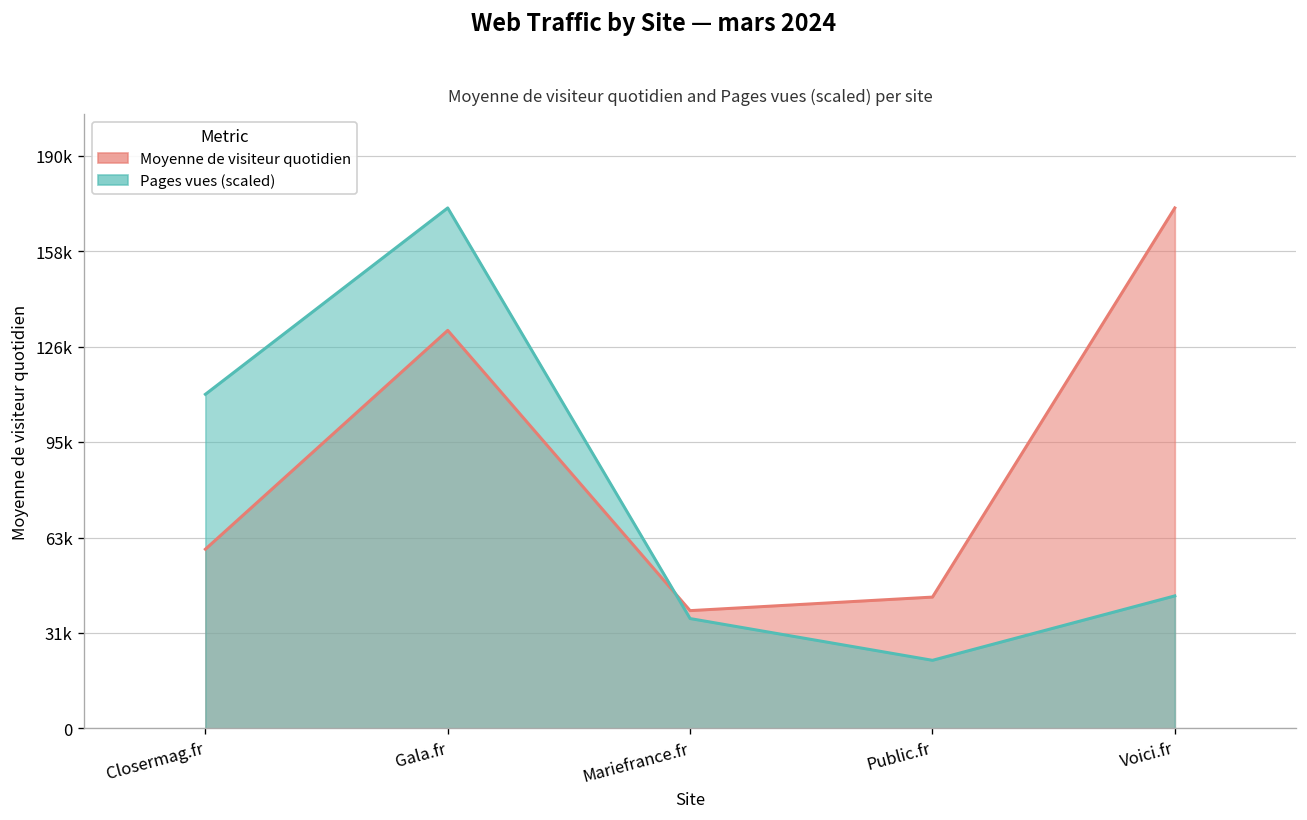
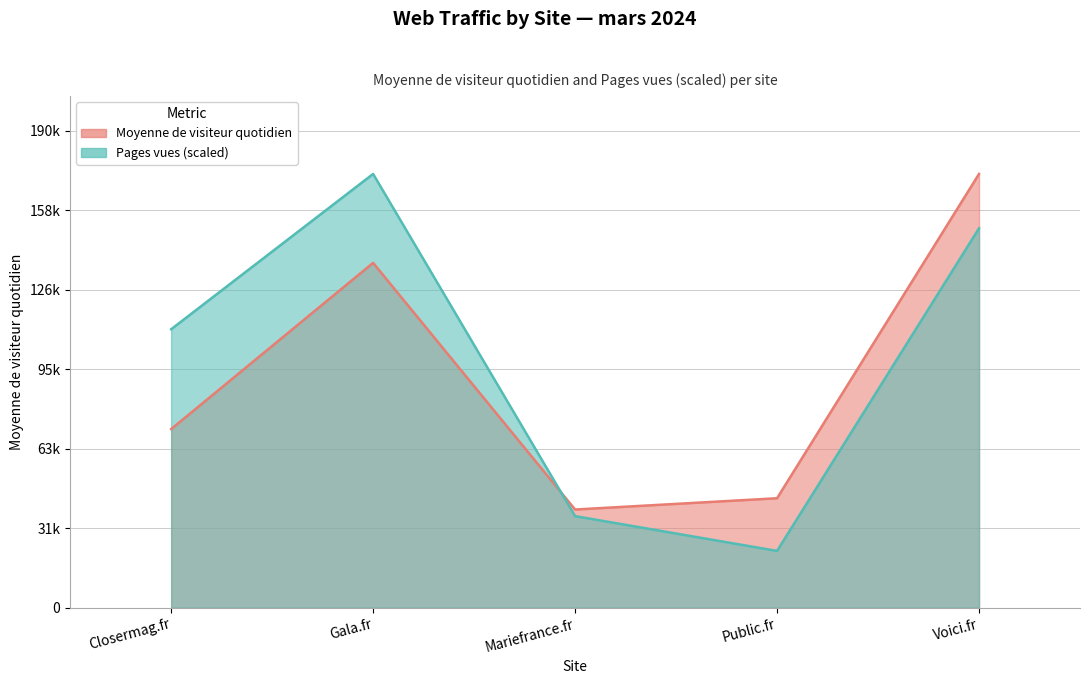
  {
    "Moyenne de visiteur quotidien": {
-     "Closermag.fr": 59000,
-     "Gala.fr": 132000,
+     "Closermag.fr": 71000,
+     "Gala.fr": 137000,
      "Mariefrance.fr": 39000,
      "Public.fr": 44000,
      "Voici.fr": 173000
    },
    "Pages vues (scaled)": {
      "Closermag.fr": 111000,
      "Gala.fr": 173000,
      "Mariefrance.fr": 36000,
      "Public.fr": 23000,
-     "Voici.fr": 44000
+     "Voici.fr": 151000
    }
  }
